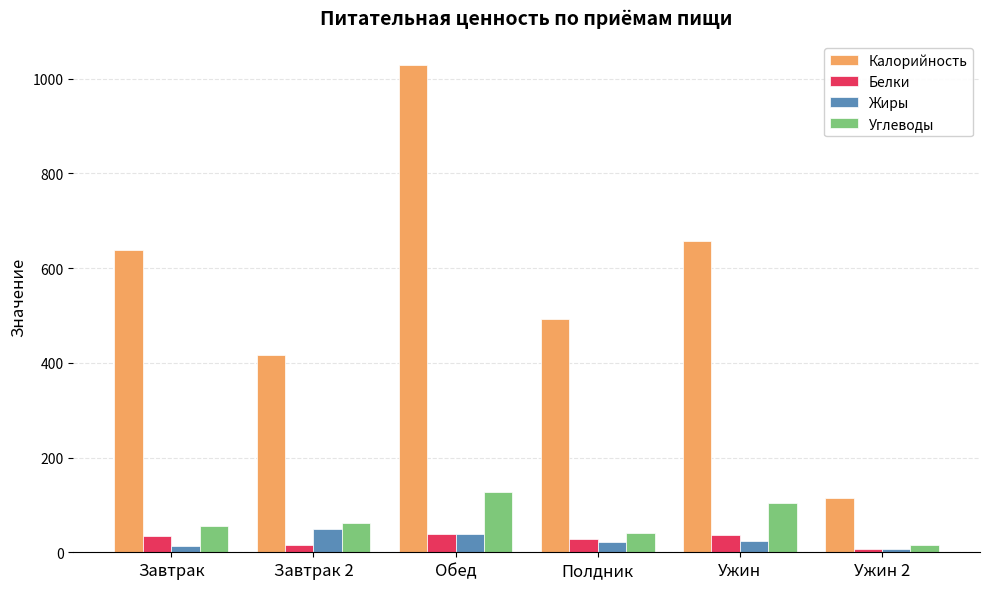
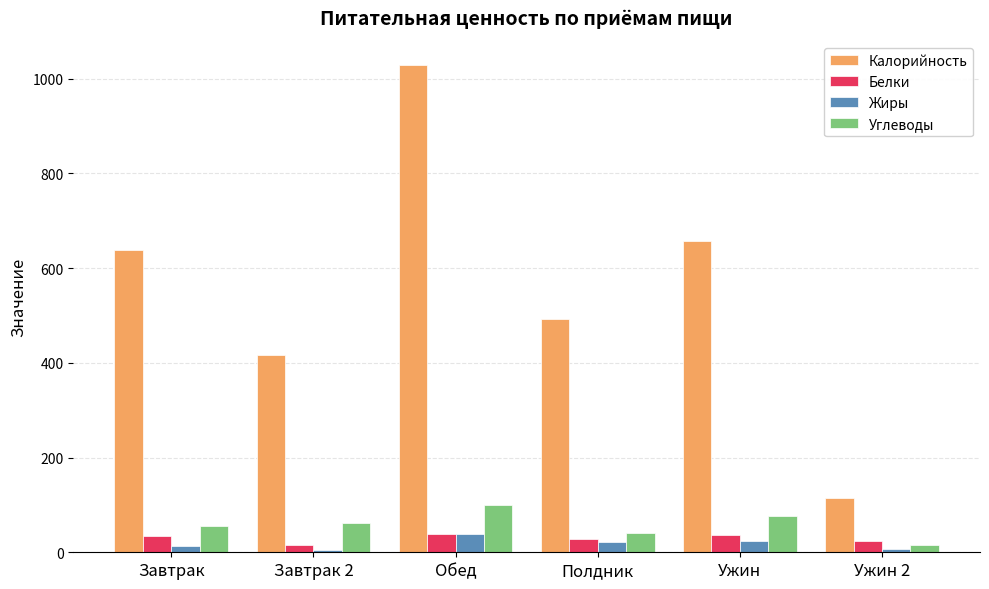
  {
    "Калорийность": {
      "Завтрак": 640,
      "Завтрак 2": 420,
      "Обед": 1030,
      "Полдник": 490,
      "Ужин": 660,
      "Ужин 2": 110
    },
    "Белки": {
      "Завтрак": 30,
      "Завтрак 2": 20,
      "Обед": 40,
      "Полдник": 30,
      "Ужин": 40,
-     "Ужин 2": 10
+     "Ужин 2": 20
    },
    "Жиры": {
      "Завтрак": 10,
-     "Завтрак 2": 50,
+     "Завтрак 2": 0,
      "Обед": 40,
      "Полдник": 20,
      "Ужин": 20,
      "Ужин 2": 10
    },
    "Углеводы": {
      "Завтрак": 60,
      "Завтрак 2": 60,
-     "Обед": 130,
+     "Обед": 100,
      "Полдник": 40,
-     "Ужин": 110,
+     "Ужин": 80,
      "Ужин 2": 20
    }
  }
